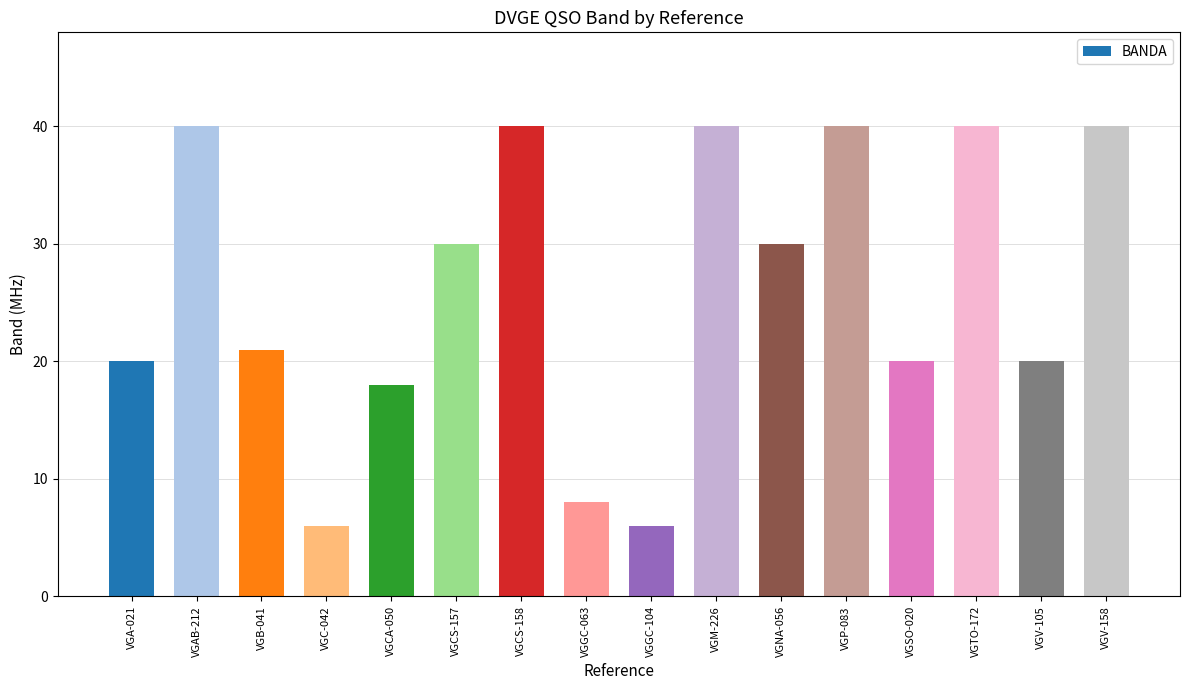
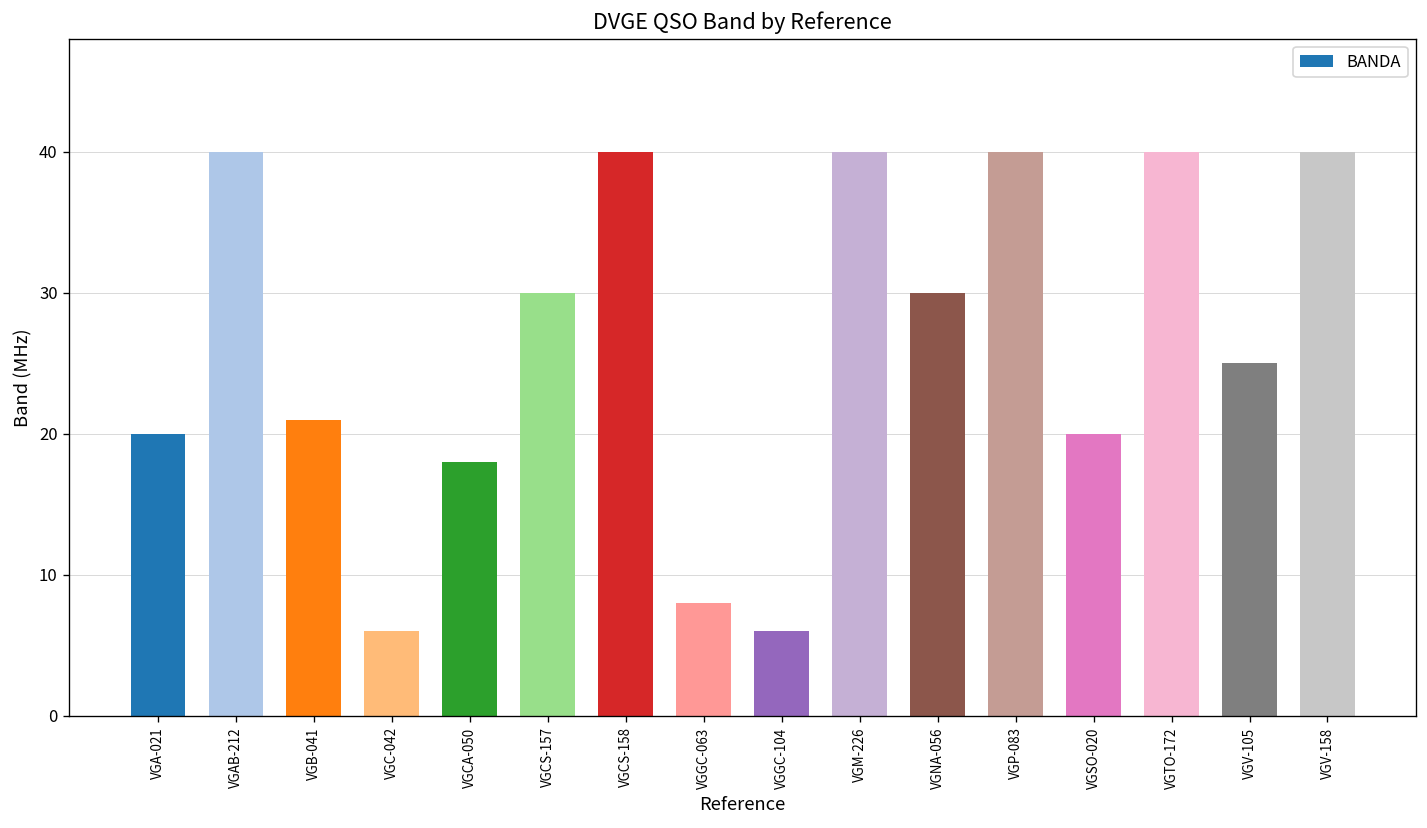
  {
    "VGA-021": 20,
    "VGAB-212": 40,
    "VGB-041": 21,
    "VGC-042": 6,
    "VGCA-050": 18,
    "VGCS-157": 30,
    "VGCS-158": 40,
    "VGGC-063": 8,
    "VGGC-104": 6,
    "VGM-226": 40,
    "VGNA-056": 30,
    "VGP-083": 40,
    "VGSO-020": 20,
    "VGTO-172": 40,
-   "VGV-105": 20,
+   "VGV-105": 25,
    "VGV-158": 40
  }
